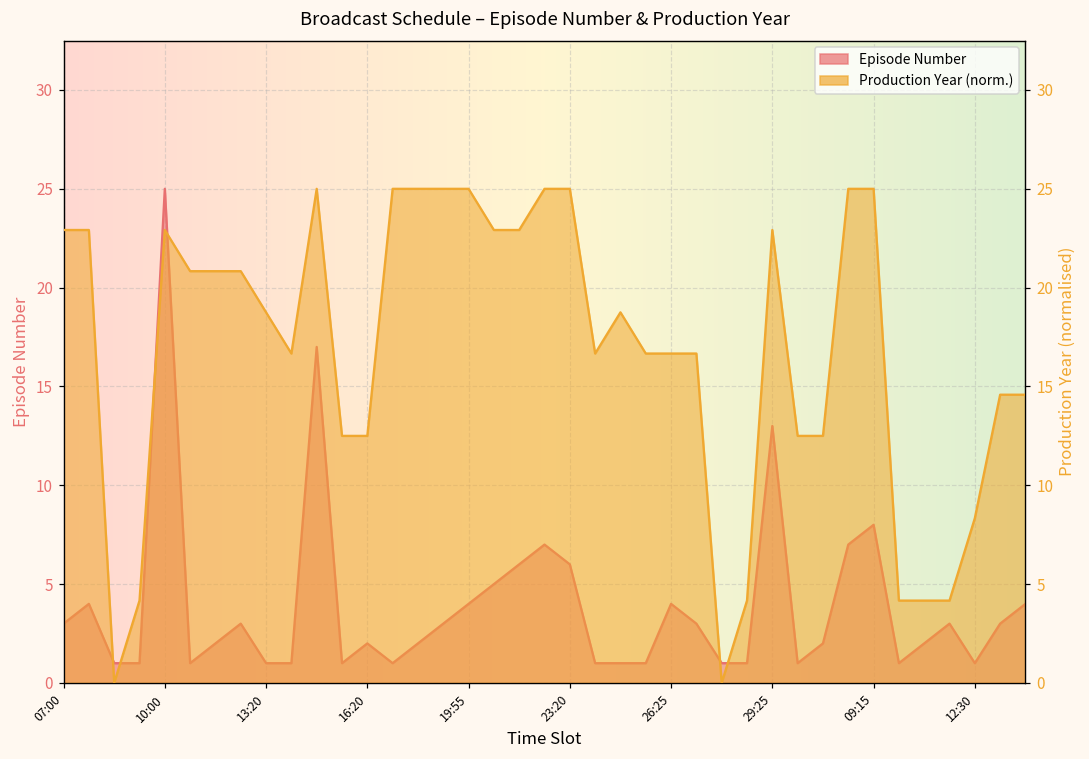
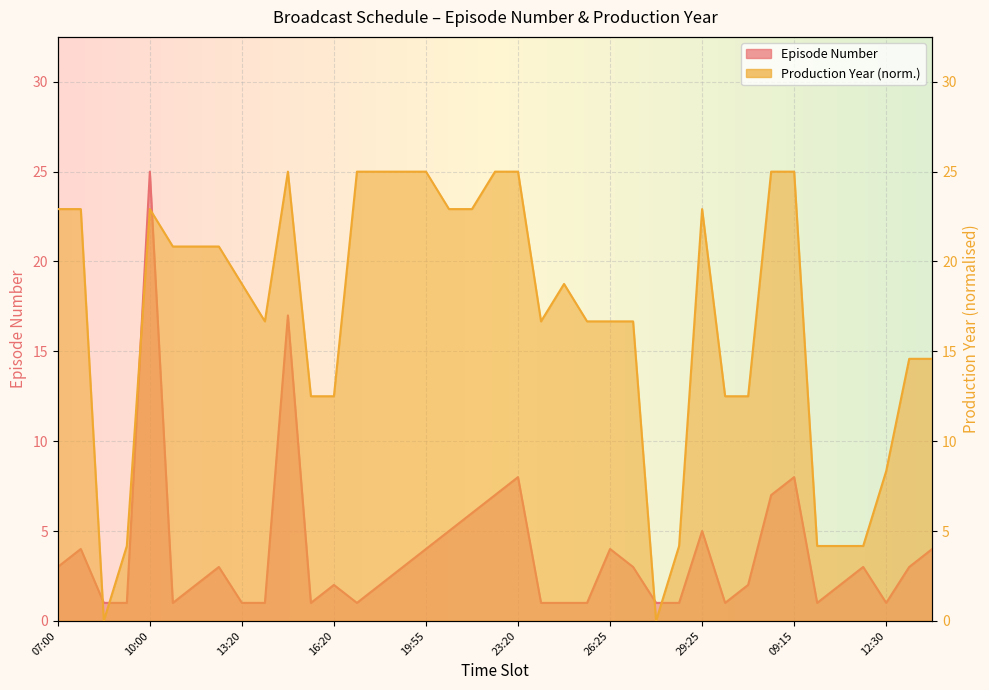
  {
    "Episode Number": {
      "16:20": 2,
      "19:55": 4,
-     "23:20": 6,
+     "23:20": 8,
      "26:25": 4,
-     "29:25": 13
+     "29:25": 5
    }
  }
